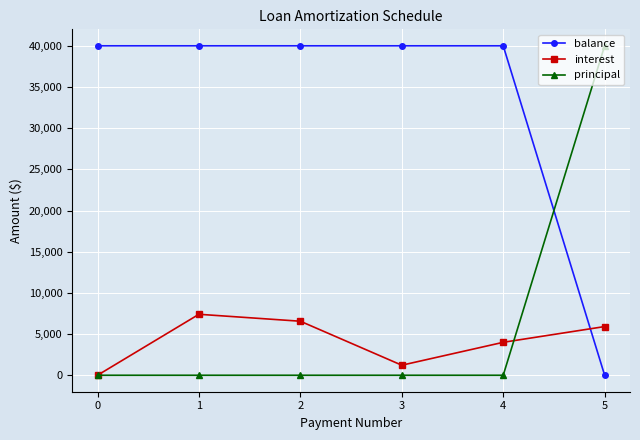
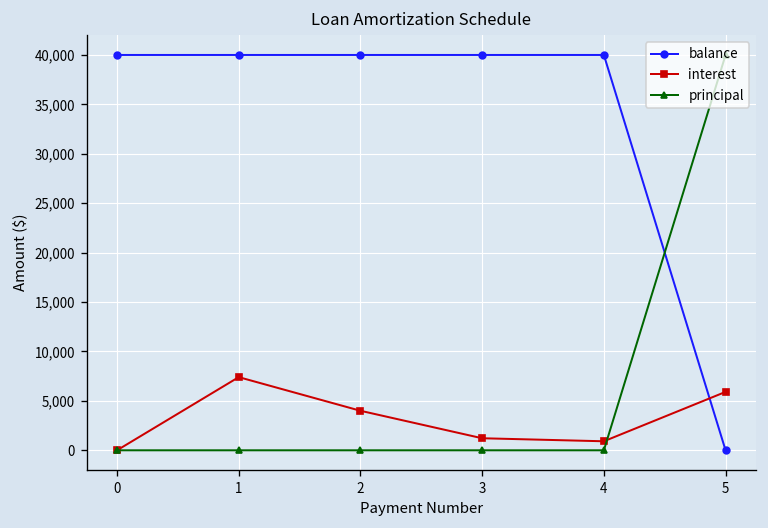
  {
    "balance": {
      "0": "40,000",
      "1": "40,000",
      "2": "40,000",
      "3": "40,000",
      "4": "40,000",
      "5": "0"
    },
    "interest": {
      "1": "7,000",
-     "2": "7,000",
+     "2": "4,000",
      "3": "1,000",
-     "4": "4,000",
+     "4": "1,000",
      "5": "6,000"
    },
    "principal": {
      "1": "0",
      "2": "0",
      "3": "0",
      "4": "0"
    }
  }
